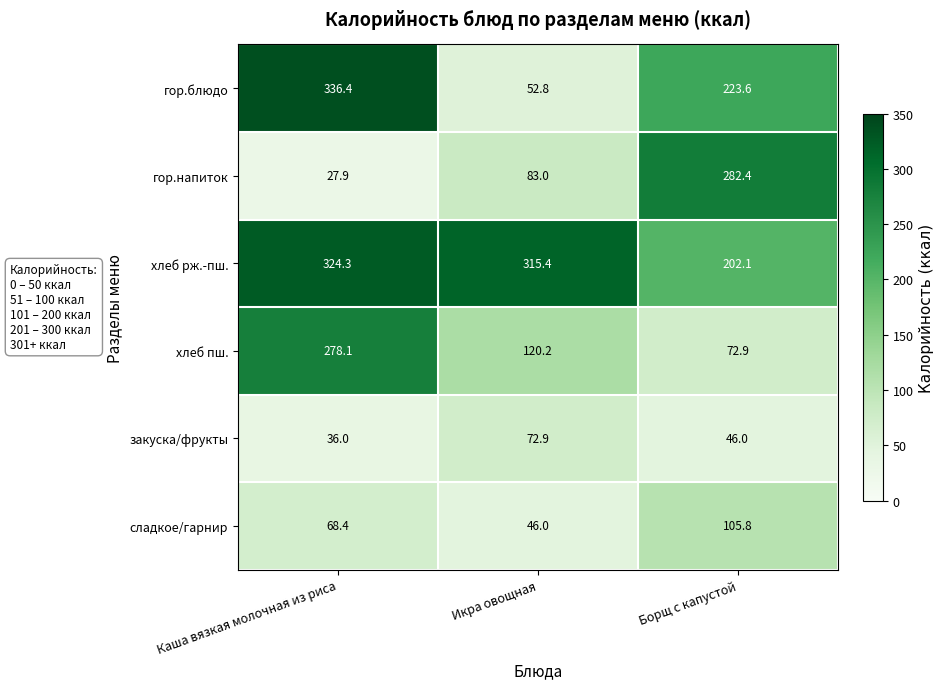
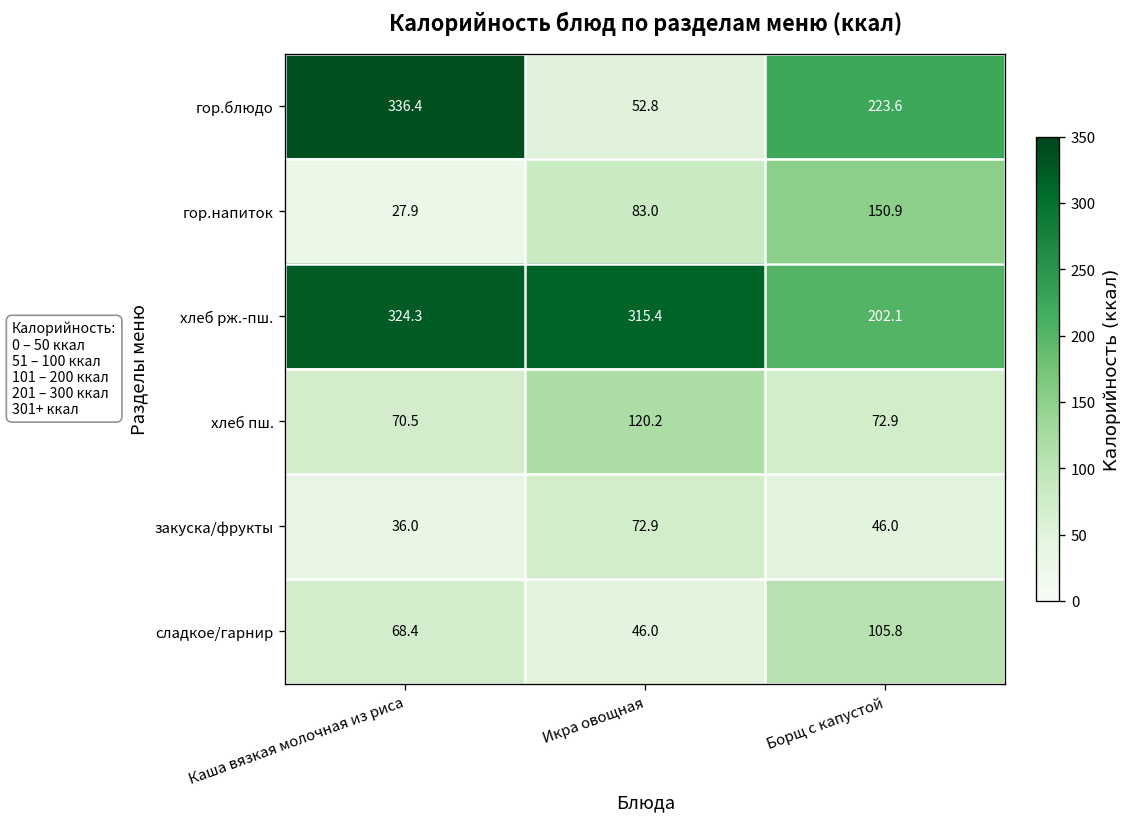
  {
    "гор.блюдо": {
      "Каша вязкая молочная из риса": 336.4,
      "Икра овощная": 52.8,
      "Борщ с капустой": 223.6
    },
    "гор.напиток": {
      "Каша вязкая молочная из риса": 27.9,
      "Икра овощная": 83.0,
-     "Борщ с капустой": 282.4
+     "Борщ с капустой": 150.9
    },
    "хлеб рж.-пш.": {
      "Каша вязкая молочная из риса": 324.3,
      "Икра овощная": 315.4,
      "Борщ с капустой": 202.1
    },
    "хлеб пш.": {
-     "Каша вязкая молочная из риса": 278.1,
+     "Каша вязкая молочная из риса": 70.5,
      "Икра овощная": 120.2,
      "Борщ с капустой": 72.9
    },
    "закуска/фрукты": {
      "Каша вязкая молочная из риса": 36.0,
      "Икра овощная": 72.9,
      "Борщ с капустой": 46.0
    },
    "сладкое/гарнир": {
      "Каша вязкая молочная из риса": 68.4,
      "Икра овощная": 46.0,
      "Борщ с капустой": 105.8
    }
  }
